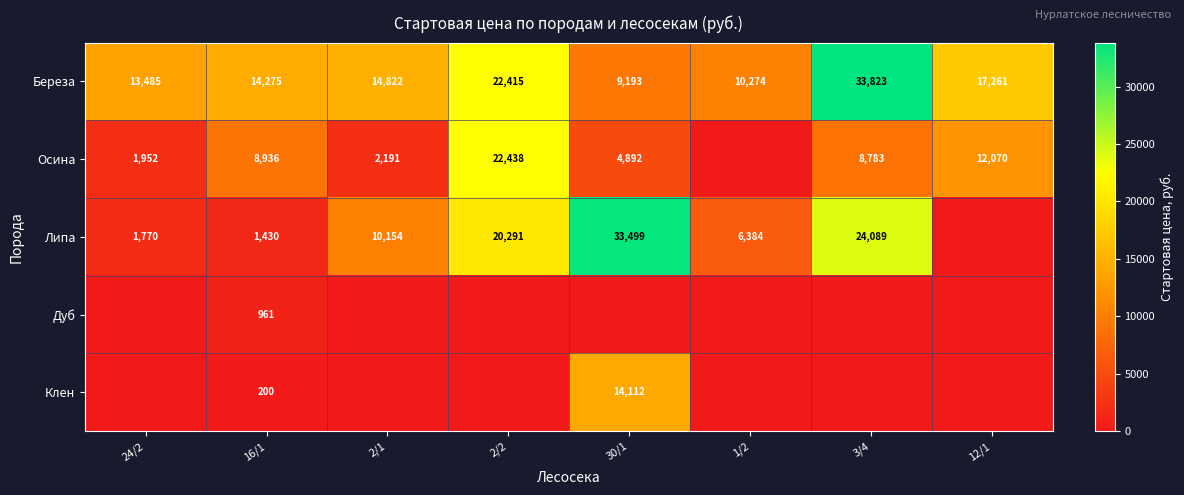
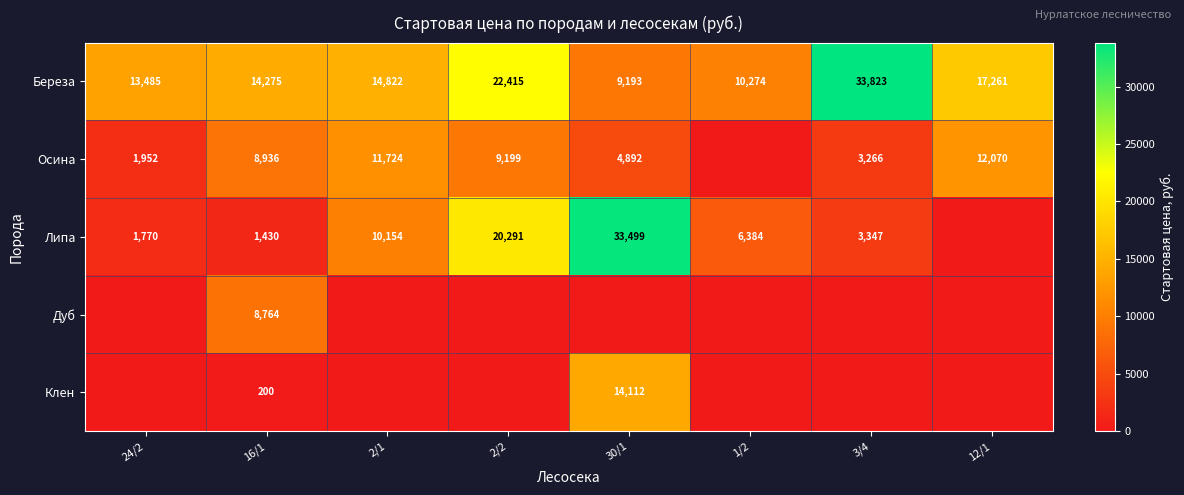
  {
    "Береза": {
      "24/2": "13,485",
      "16/1": "14,275",
      "2/1": "14,822",
      "2/2": "22,415",
      "30/1": "9,193",
      "1/2": "10,274",
      "3/4": "33,823",
      "12/1": "17,261"
    },
    "Осина": {
      "24/2": "1,952",
      "16/1": "8,936",
-     "2/1": "2,191",
-     "2/2": "22,438",
+     "2/1": "11,724",
+     "2/2": "9,199",
      "30/1": "4,892",
-     "3/4": "8,783",
+     "3/4": "3,266",
      "12/1": "12,070"
    },
    "Липа": {
      "24/2": "1,770",
      "16/1": "1,430",
      "2/1": "10,154",
      "2/2": "20,291",
      "30/1": "33,499",
      "1/2": "6,384",
-     "3/4": "24,089"
+     "3/4": "3,347"
    },
    "Дуб": {
-     "16/1": "961"
+     "16/1": "8,764"
    },
    "Клен": {
      "16/1": "200",
      "30/1": "14,112"
    }
  }
